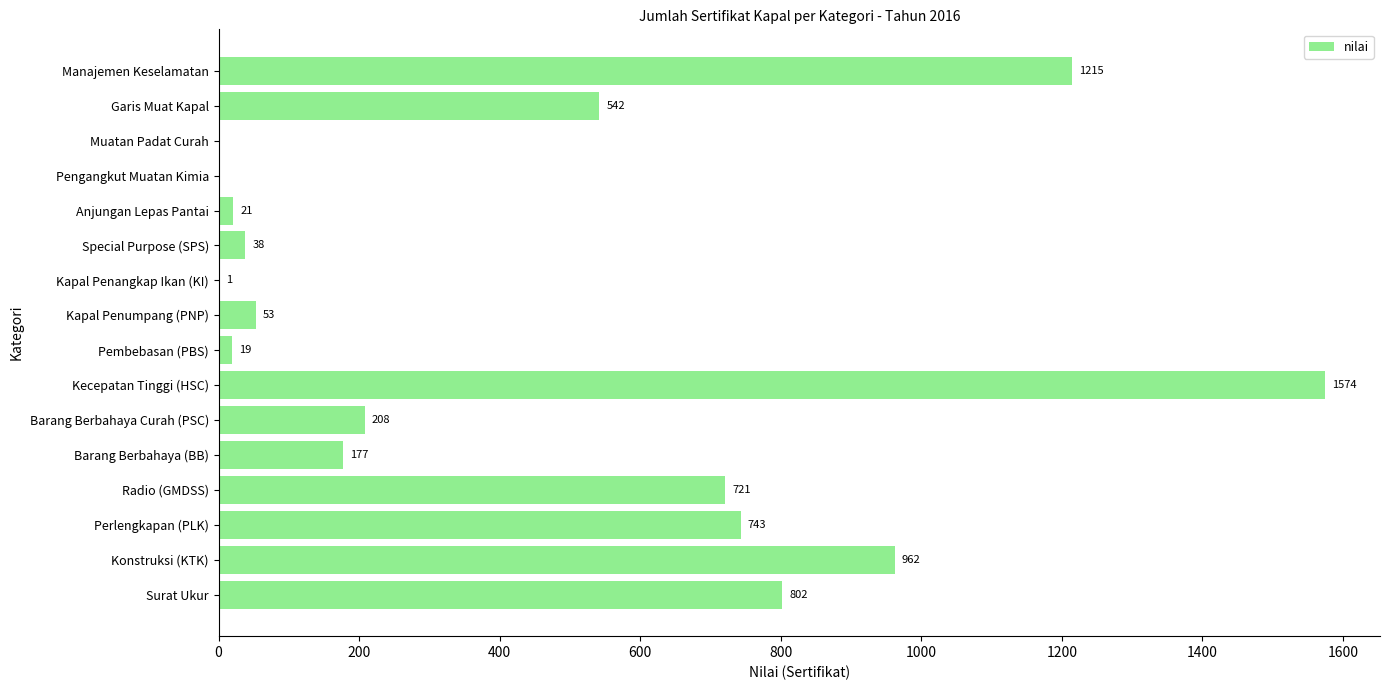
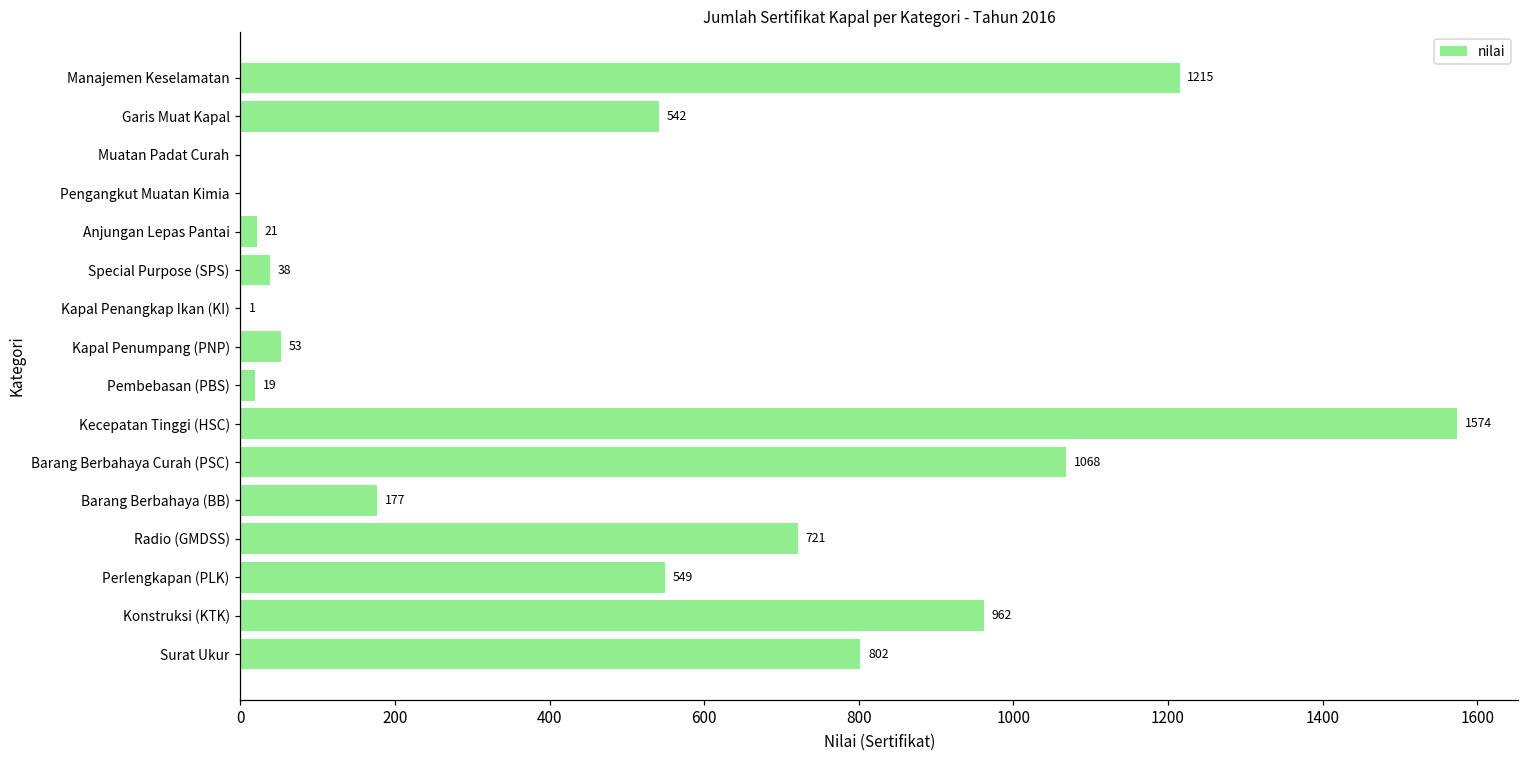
  {
    "Manajemen Keselamatan": 1215,
    "Garis Muat Kapal": 542,
    "Anjungan Lepas Pantai": 21,
    "Special Purpose (SPS)": 38,
    "Kapal Penangkap Ikan (KI)": 1,
    "Kapal Penumpang (PNP)": 53,
    "Pembebasan (PBS)": 19,
    "Kecepatan Tinggi (HSC)": 1574,
-   "Barang Berbahaya Curah (PSC)": 208,
+   "Barang Berbahaya Curah (PSC)": 1068,
    "Barang Berbahaya (BB)": 177,
    "Radio (GMDSS)": 721,
-   "Perlengkapan (PLK)": 743,
+   "Perlengkapan (PLK)": 549,
    "Konstruksi (KTK)": 962,
    "Surat Ukur": 802
  }
